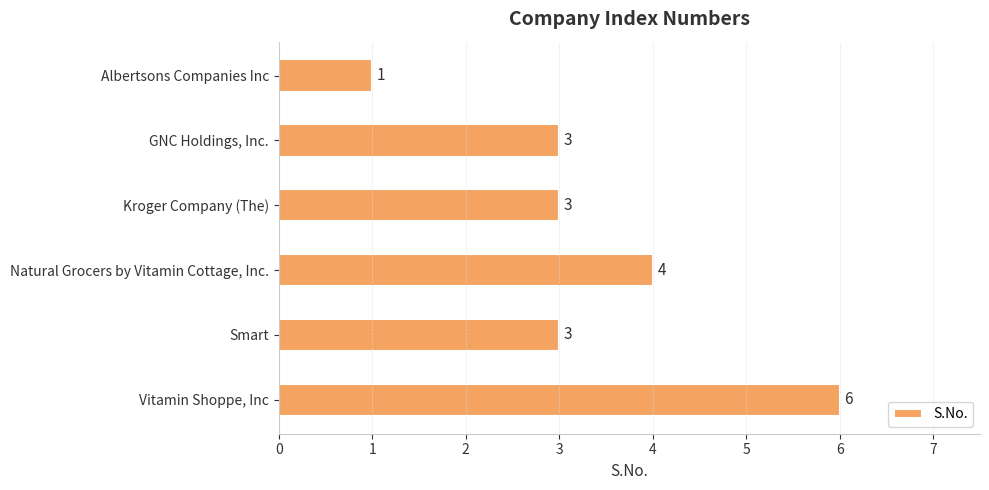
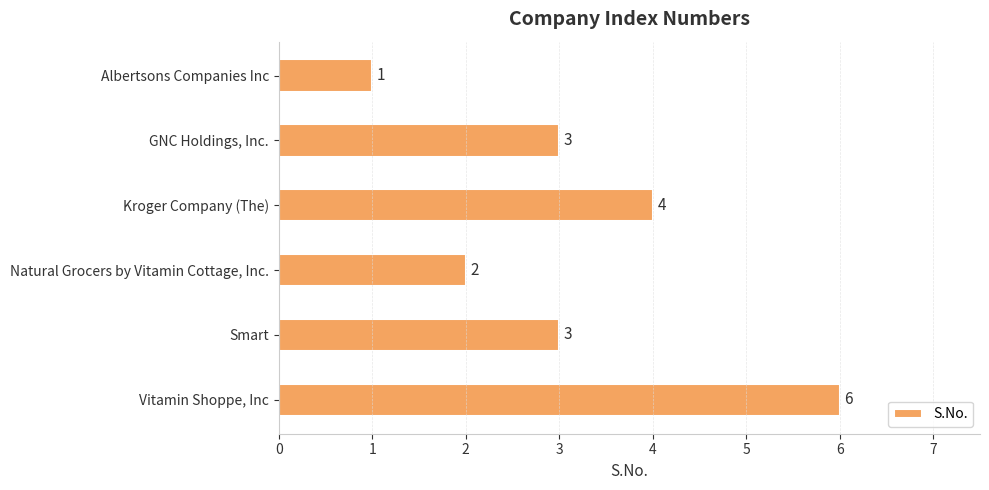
  {
    "Albertsons Companies Inc": 1,
    "GNC Holdings, Inc.": 3,
-   "Kroger Company (The)": 3,
-   "Natural Grocers by Vitamin Cottage, Inc.": 4,
+   "Kroger Company (The)": 4,
+   "Natural Grocers by Vitamin Cottage, Inc.": 2,
    "Smart": 3,
    "Vitamin Shoppe, Inc": 6
  }
